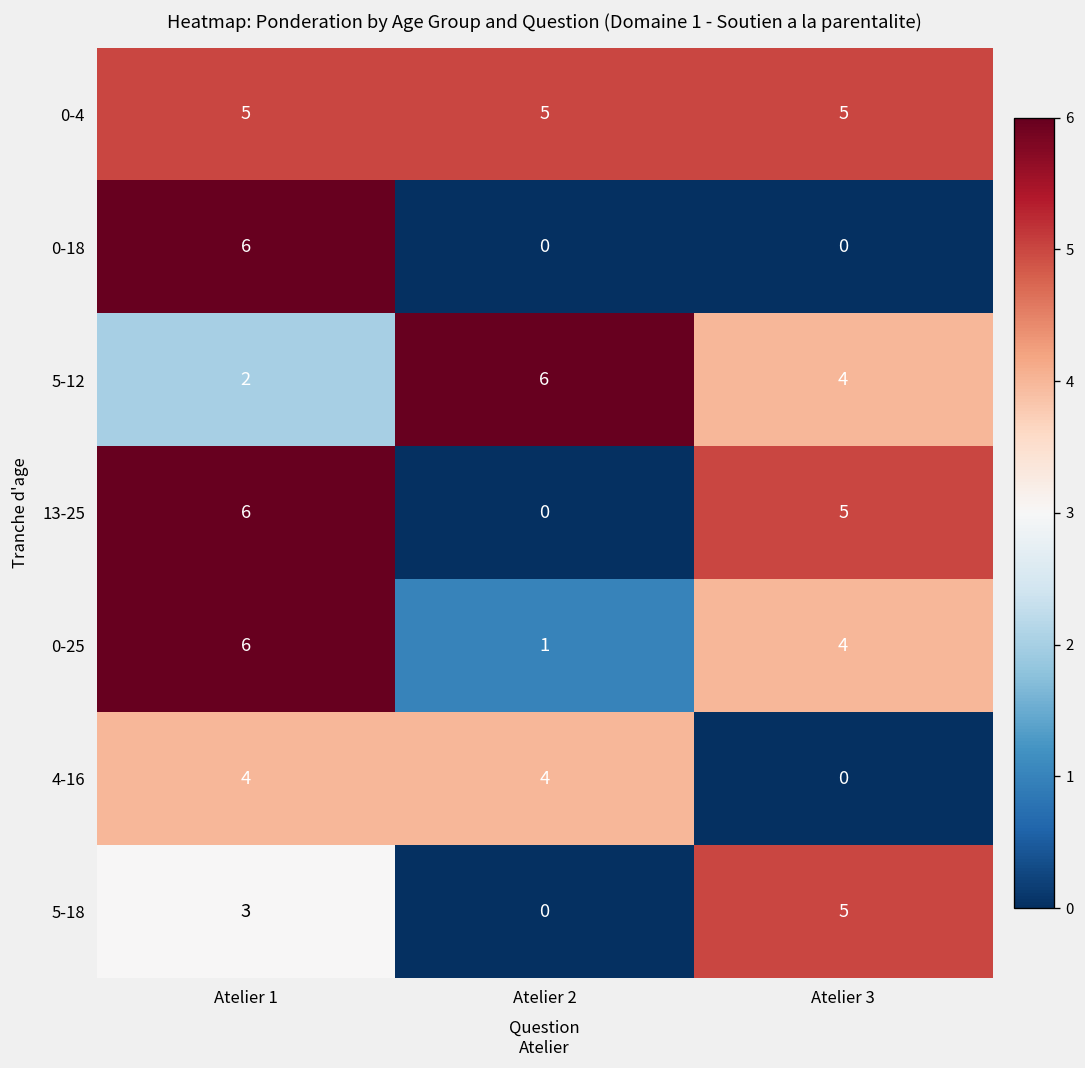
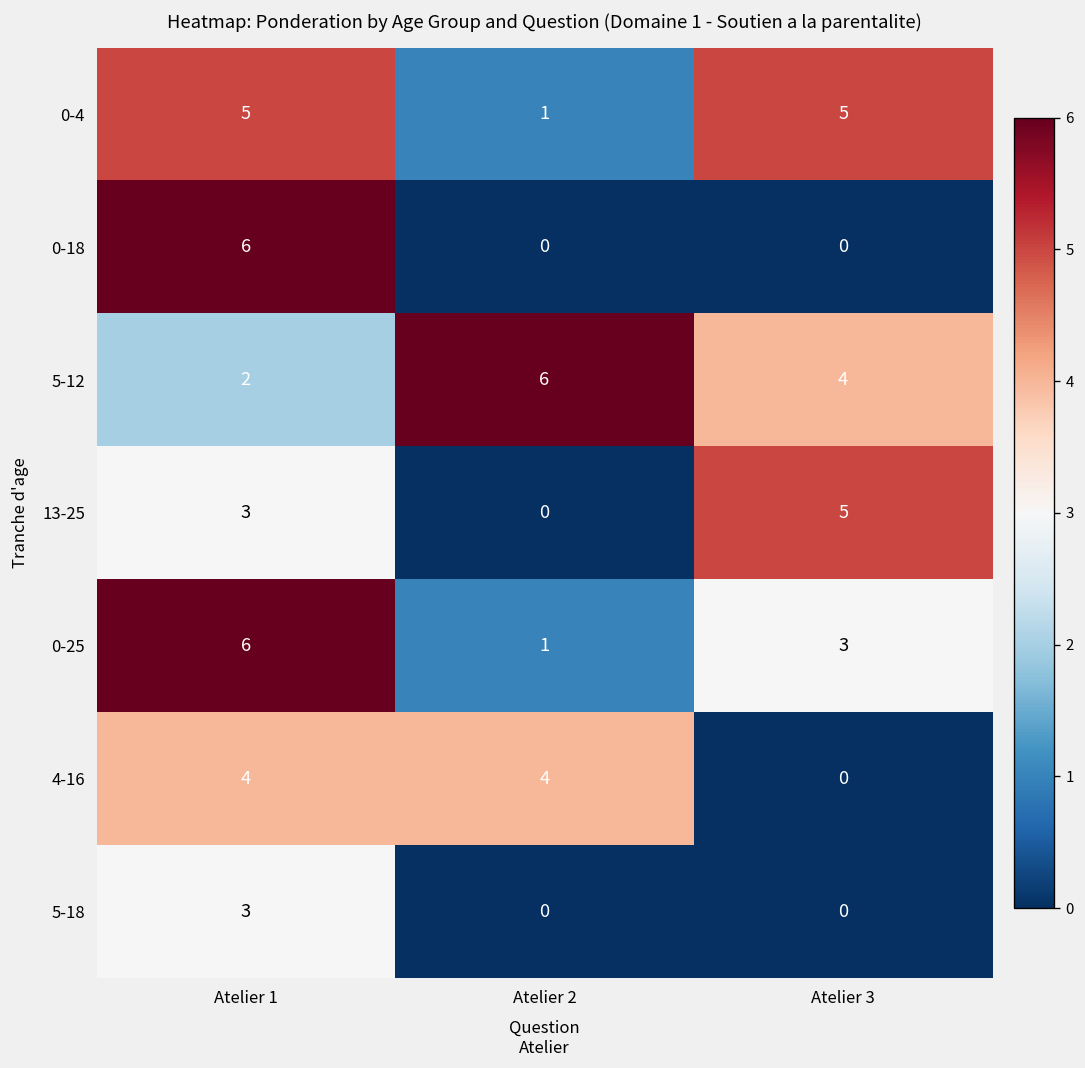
  {
    "0-4": {
      "Atelier 1": 5,
-     "Atelier 2": 5,
+     "Atelier 2": 1,
      "Atelier 3": 5
    },
    "0-18": {
      "Atelier 1": 6,
      "Atelier 2": 0,
      "Atelier 3": 0
    },
    "5-12": {
      "Atelier 1": 2,
      "Atelier 2": 6,
      "Atelier 3": 4
    },
    "13-25": {
-     "Atelier 1": 6,
+     "Atelier 1": 3,
      "Atelier 2": 0,
      "Atelier 3": 5
    },
    "0-25": {
      "Atelier 1": 6,
      "Atelier 2": 1,
-     "Atelier 3": 4
+     "Atelier 3": 3
    },
    "4-16": {
      "Atelier 1": 4,
      "Atelier 2": 4,
      "Atelier 3": 0
    },
    "5-18": {
      "Atelier 1": 3,
      "Atelier 2": 0,
-     "Atelier 3": 5
+     "Atelier 3": 0
    }
  }
